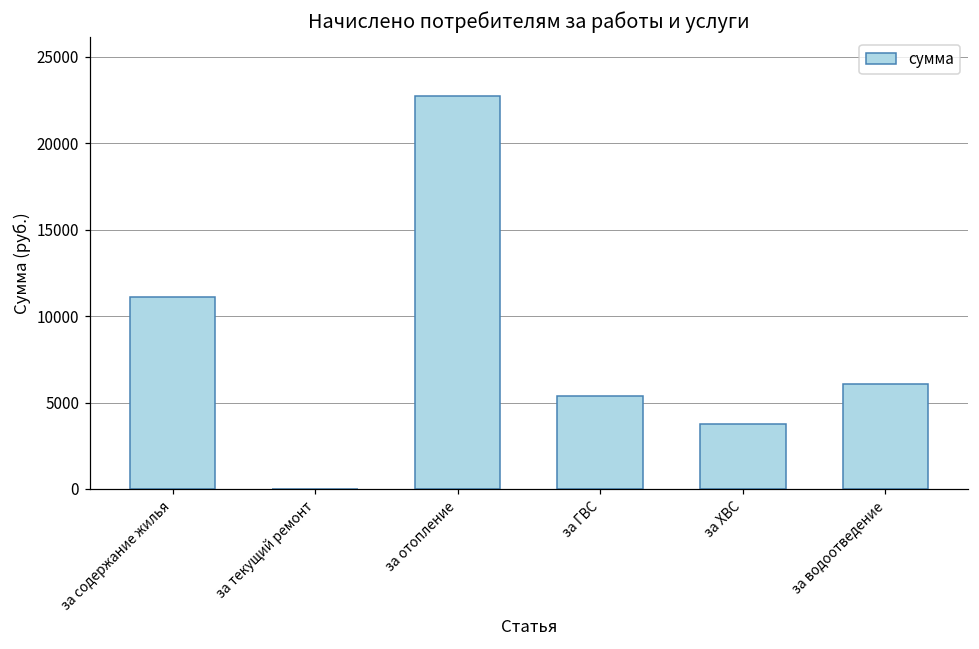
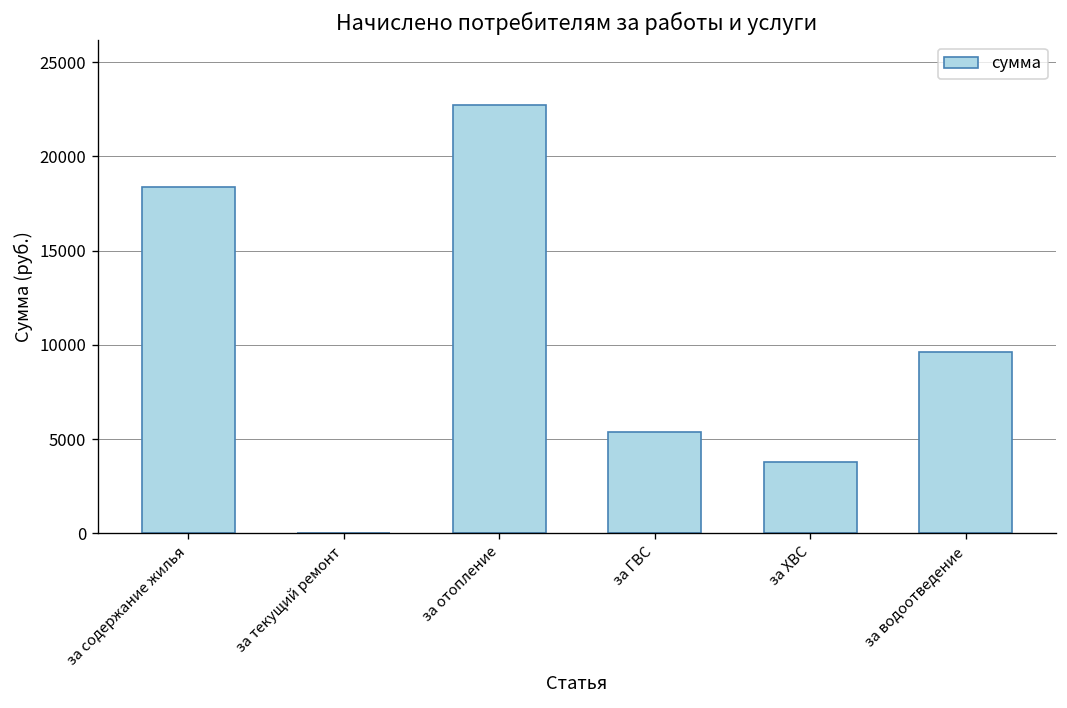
  {
-   "за содержание жилья": 11100,
+   "за содержание жилья": 18400,
    "за текущий ремонт": 0,
    "за отопление": 22700,
    "за ГВС": 5400,
    "за ХВС": 3800,
-   "за водоотведение": 6100
+   "за водоотведение": 9600
  }
